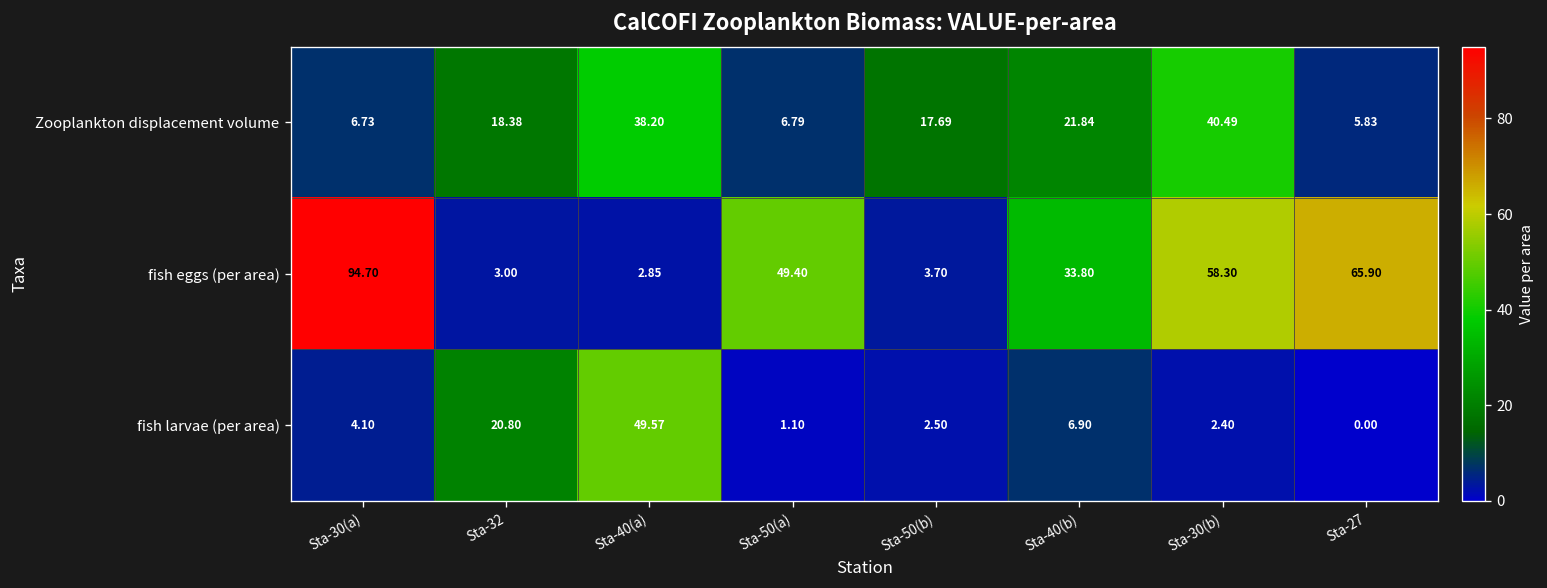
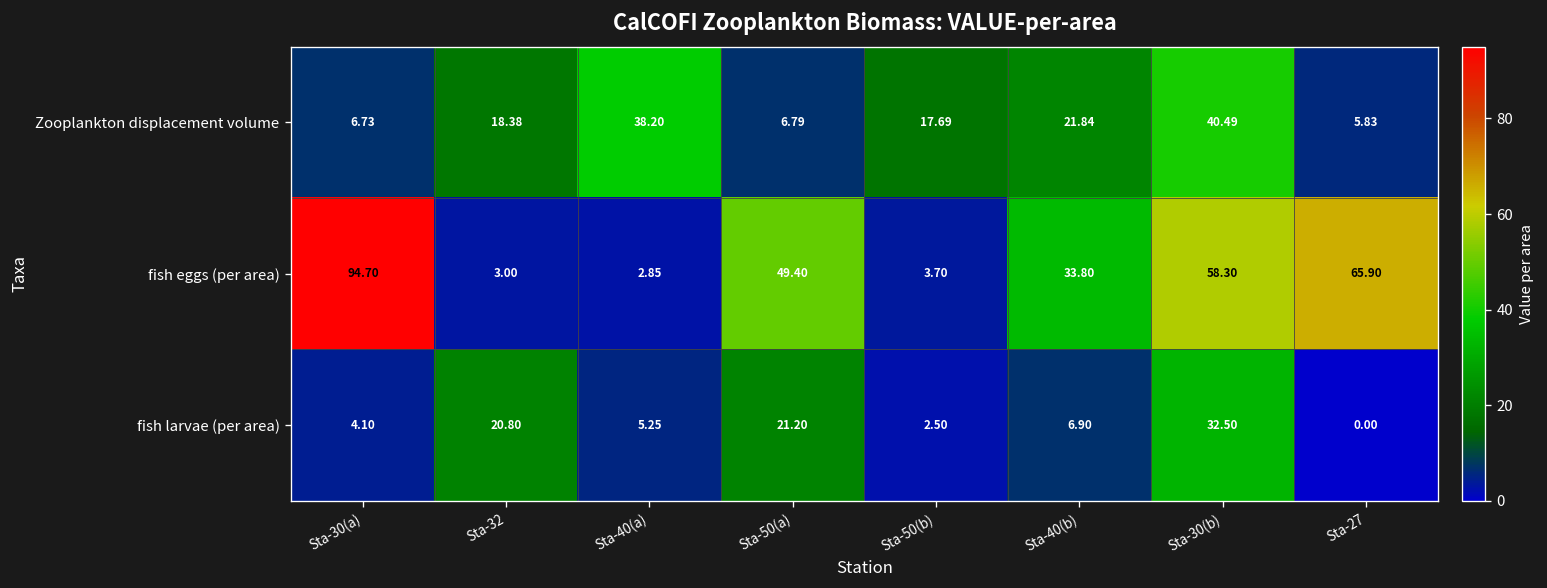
  {
    "Zooplankton displacement volume": {
      "Sta-30(a)": 6.73,
      "Sta-32": 18.38,
      "Sta-40(a)": 38.20,
      "Sta-50(a)": 6.79,
      "Sta-50(b)": 17.69,
      "Sta-40(b)": 21.84,
      "Sta-30(b)": 40.49,
      "Sta-27": 5.83
    },
    "fish eggs (per area)": {
      "Sta-30(a)": 94.70,
      "Sta-32": 3.00,
      "Sta-40(a)": 2.85,
      "Sta-50(a)": 49.40,
      "Sta-50(b)": 3.70,
      "Sta-40(b)": 33.80,
      "Sta-30(b)": 58.30,
      "Sta-27": 65.90
    },
    "fish larvae (per area)": {
      "Sta-30(a)": 4.10,
      "Sta-32": 20.80,
-     "Sta-40(a)": 49.57,
-     "Sta-50(a)": 1.10,
+     "Sta-40(a)": 5.25,
+     "Sta-50(a)": 21.20,
      "Sta-50(b)": 2.50,
      "Sta-40(b)": 6.90,
-     "Sta-30(b)": 2.40,
+     "Sta-30(b)": 32.50,
      "Sta-27": 0.00
    }
  }
